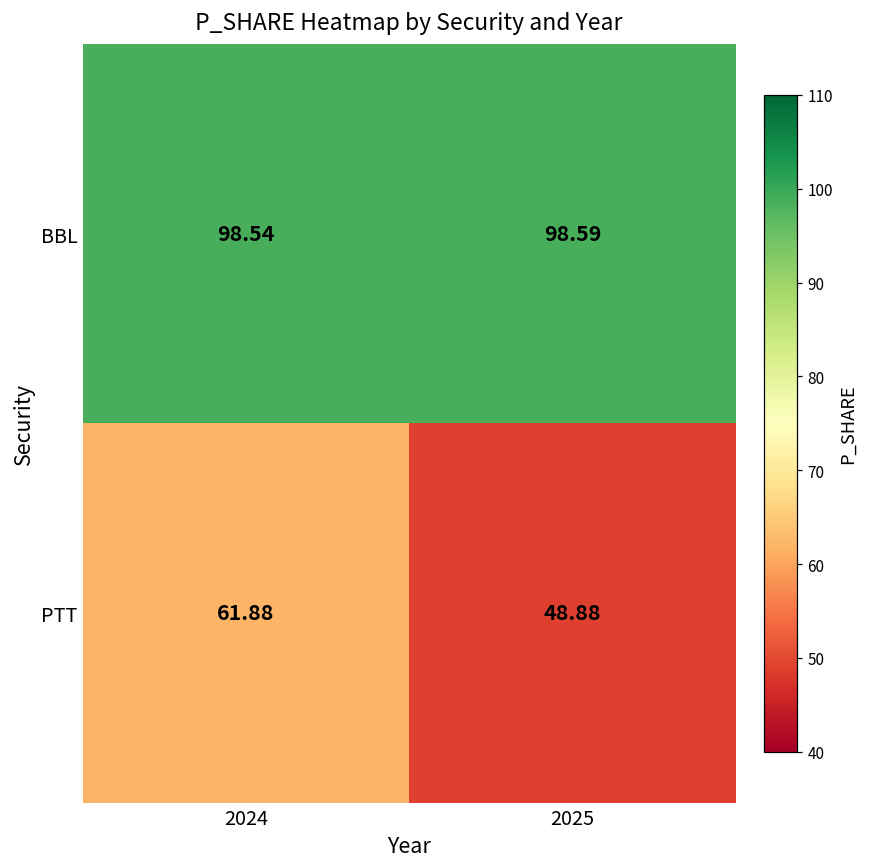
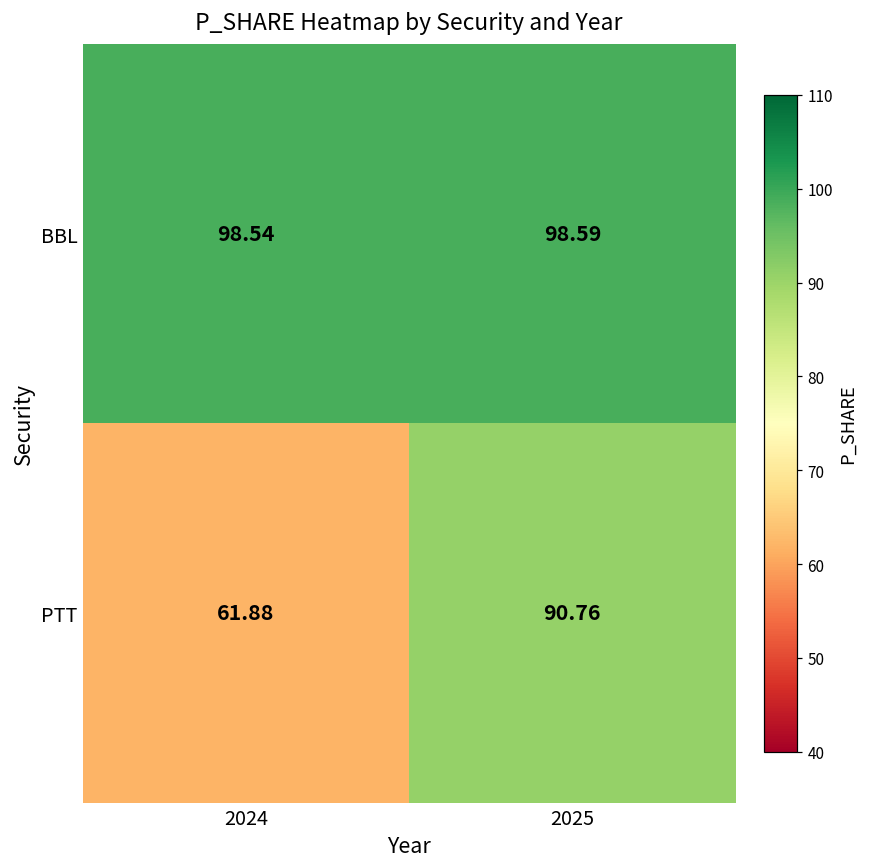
  {
    "BBL": {
      "2024": 98.54,
      "2025": 98.59
    },
    "PTT": {
      "2024": 61.88,
-     "2025": 48.88
+     "2025": 90.76
    }
  }
